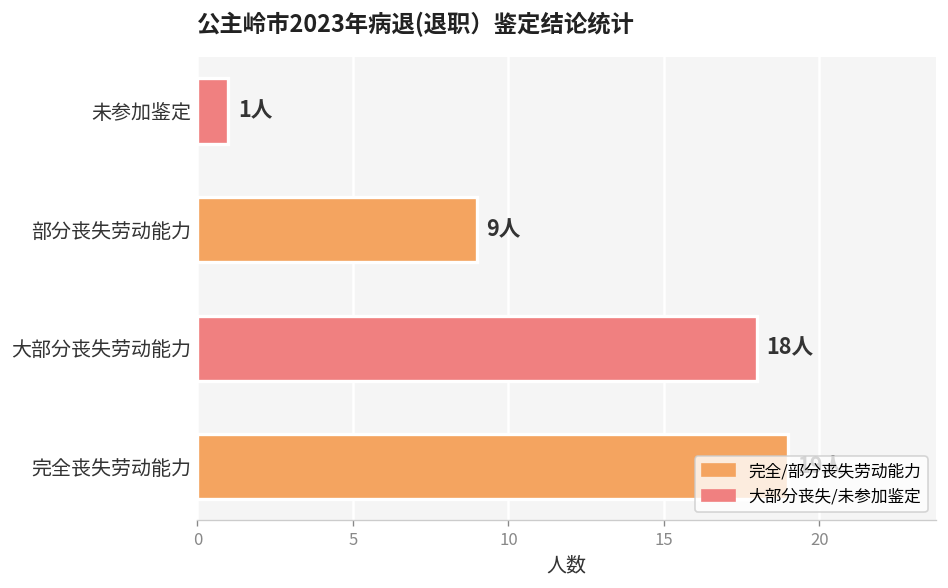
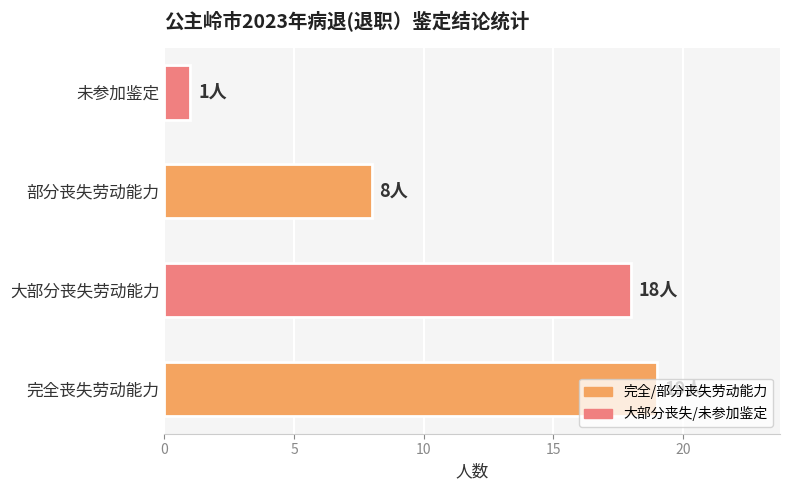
  {
    "未参加鉴定": "1人",
-   "部分丧失劳动能力": "9人",
+   "部分丧失劳动能力": "8人",
    "大部分丧失劳动能力": "18人"
  }
